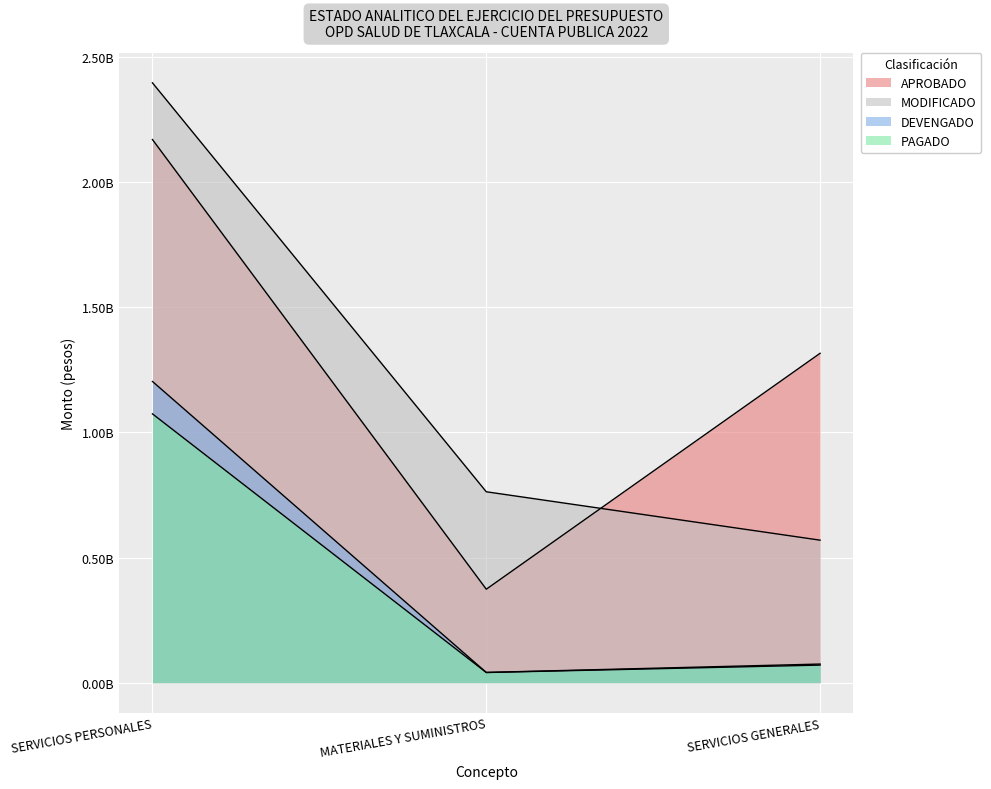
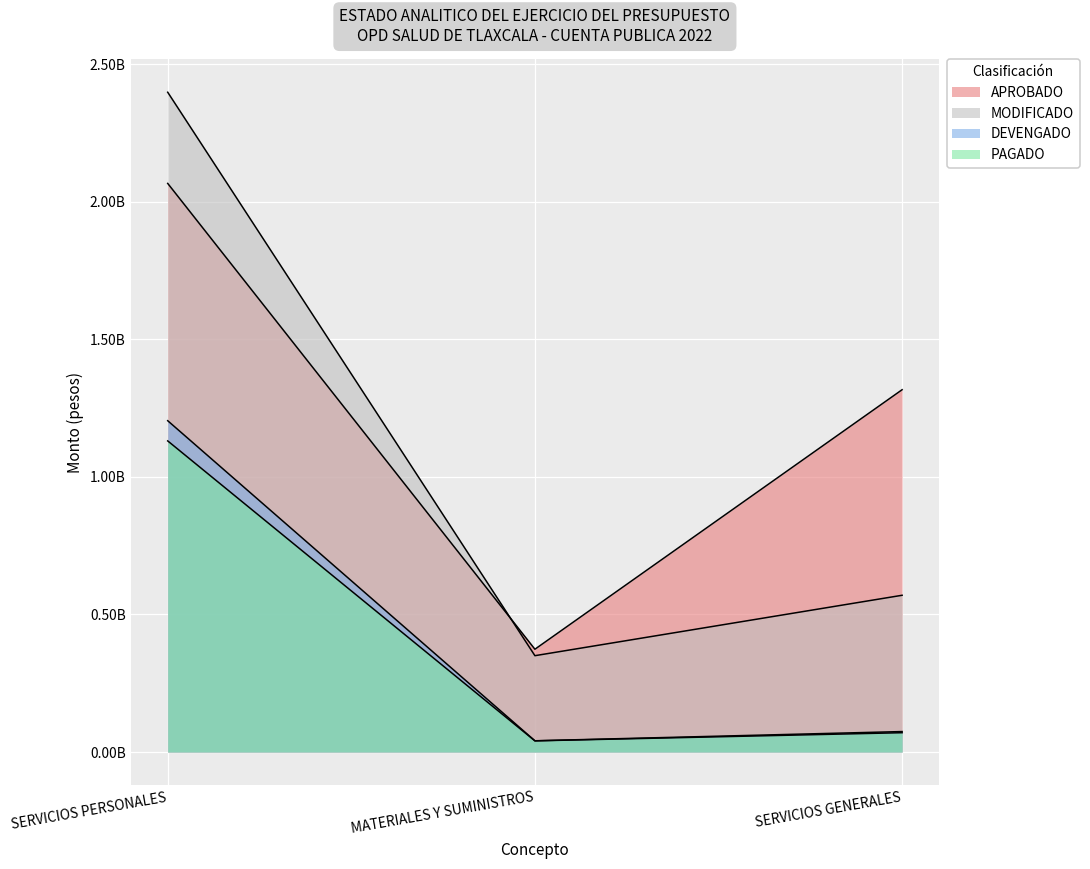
  {
    "APROBADO": {
-     "SERVICIOS PERSONALES": 2170000000,
+     "SERVICIOS PERSONALES": 2070000000,
      "MATERIALES Y SUMINISTROS": 370000000,
      "SERVICIOS GENERALES": 1320000000
    },
    "MODIFICADO": {
      "SERVICIOS PERSONALES": 2400000000,
-     "MATERIALES Y SUMINISTROS": 760000000,
+     "MATERIALES Y SUMINISTROS": 350000000,
      "SERVICIOS GENERALES": 570000000
    },
    "DEVENGADO": {
      "SERVICIOS PERSONALES": 1200000000
    },
    "PAGADO": {
-     "SERVICIOS PERSONALES": 1070000000
+     "SERVICIOS PERSONALES": 1130000000
    }
  }
